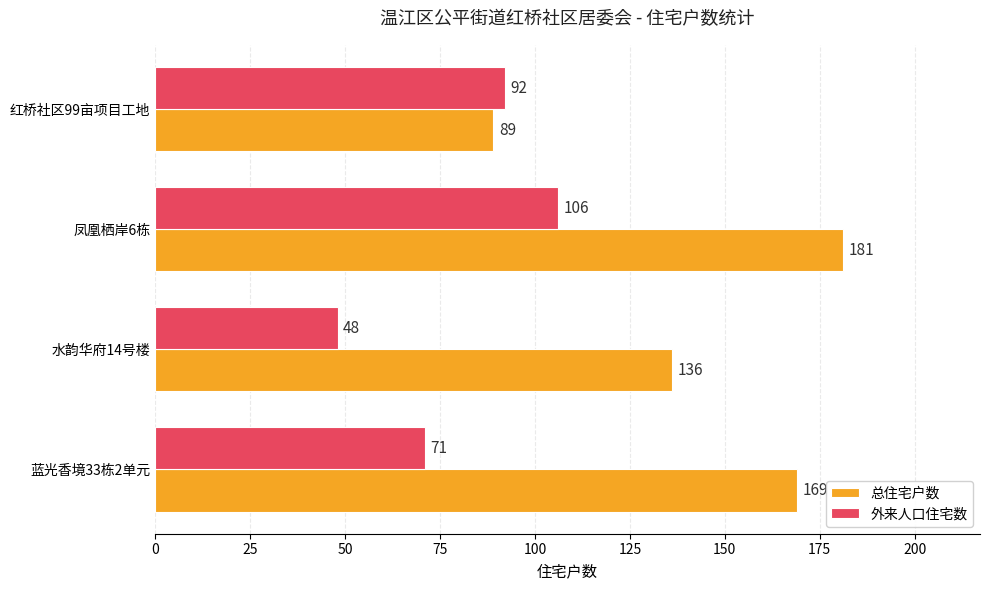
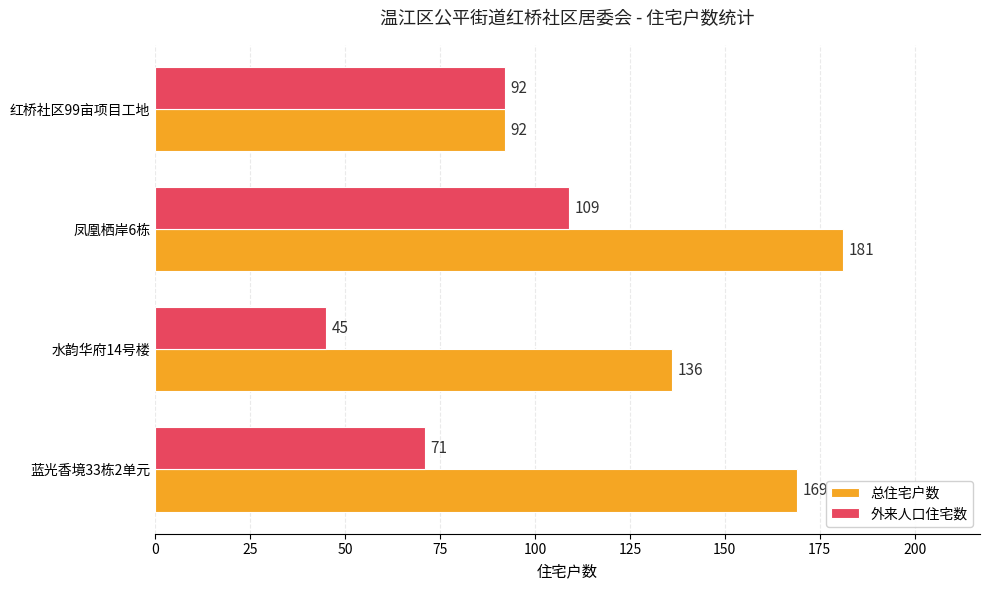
  {
    "总住宅户数": {
-     "红桥社区99亩项目工地": 89,
+     "红桥社区99亩项目工地": 92,
      "凤凰栖岸6栋": 181,
      "水韵华府14号楼": 136
    },
    "外来人口住宅数": {
      "红桥社区99亩项目工地": 92,
-     "凤凰栖岸6栋": 106,
-     "水韵华府14号楼": 48,
+     "凤凰栖岸6栋": 109,
+     "水韵华府14号楼": 45,
      "蓝光香境33栋2单元": 71
    }
  }
